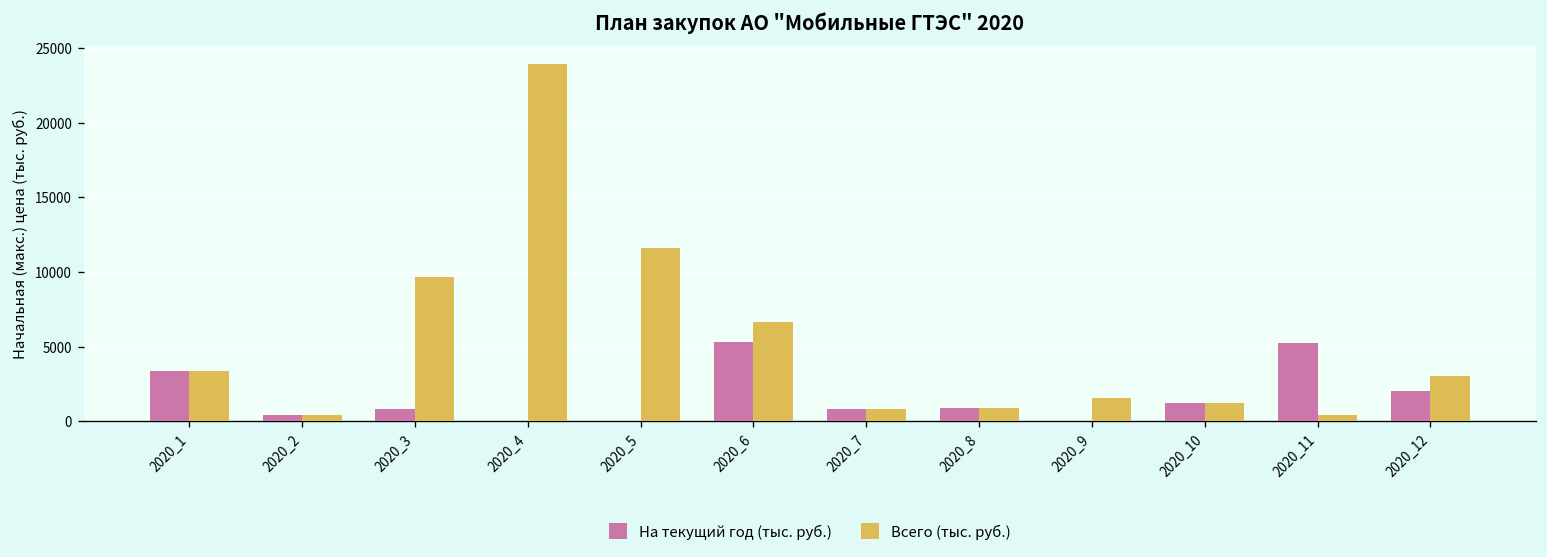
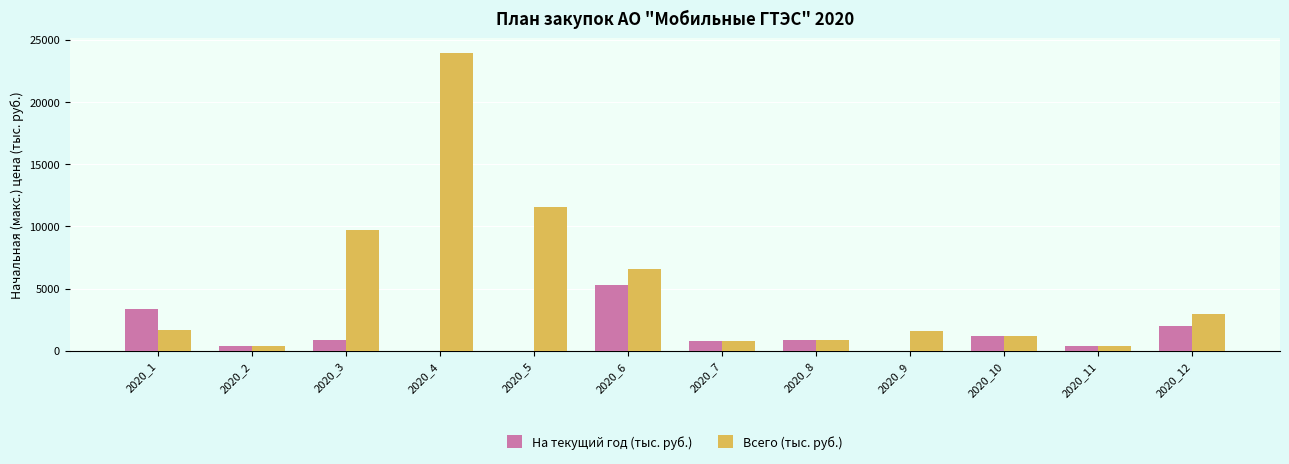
  {
    "На текущий год (тыс. руб.)": {
      "2020_1": 3400,
      "2020_2": 400,
      "2020_3": 900,
      "2020_4": 0,
      "2020_5": 0,
      "2020_6": 5300,
      "2020_7": 800,
      "2020_8": 900,
      "2020_9": 0,
      "2020_10": 1200,
-     "2020_11": 5200,
+     "2020_11": 400,
      "2020_12": 2000
    },
    "Всего (тыс. руб.)": {
-     "2020_1": 3400,
+     "2020_1": 1700,
      "2020_2": 400,
      "2020_3": 9700,
      "2020_4": 23900,
      "2020_5": 11600,
      "2020_6": 6600,
      "2020_7": 800,
      "2020_8": 900,
      "2020_9": 1600,
      "2020_10": 1200,
      "2020_11": 400,
      "2020_12": 3000
    }
  }
